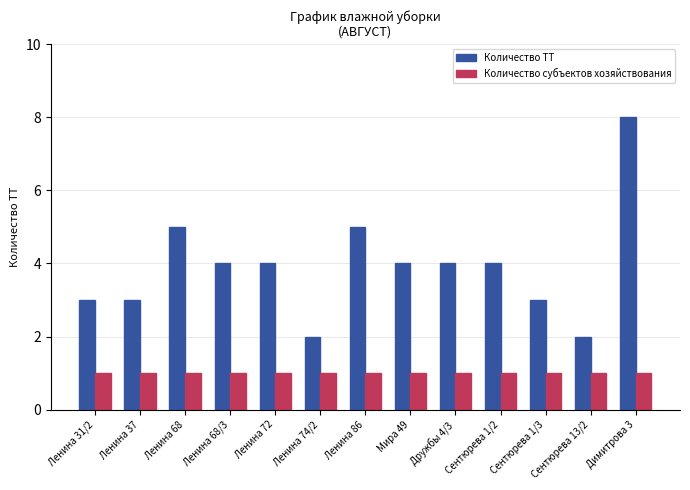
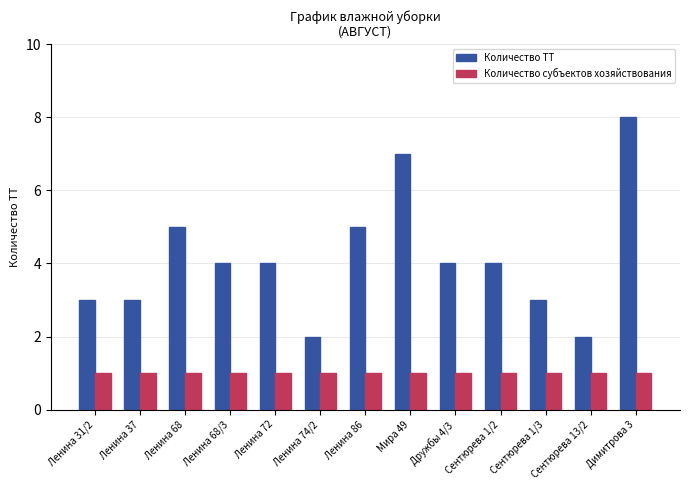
  {
    "Количество ТТ": {
      "Ленина 31/2": 3,
      "Ленина 37": 3,
      "Ленина 68": 5,
      "Ленина 68/3": 4,
      "Ленина 72": 4,
      "Ленина 74/2": 2,
      "Ленина 86": 5,
-     "Мира 49": 4,
+     "Мира 49": 7,
      "Дружбы 4/3": 4,
      "Сентюрева 1/2": 4,
      "Сентюрева 1/3": 3,
      "Сентюрева 13/2": 2,
      "Димитрова 3": 8
    },
    "Количество субъектов хозяйствования": {
      "Ленина 31/2": 1,
      "Ленина 37": 1,
      "Ленина 68": 1,
      "Ленина 68/3": 1,
      "Ленина 72": 1,
      "Ленина 74/2": 1,
      "Ленина 86": 1,
      "Мира 49": 1,
      "Дружбы 4/3": 1,
      "Сентюрева 1/2": 1,
      "Сентюрева 1/3": 1,
      "Сентюрева 13/2": 1,
      "Димитрова 3": 1
    }
  }
